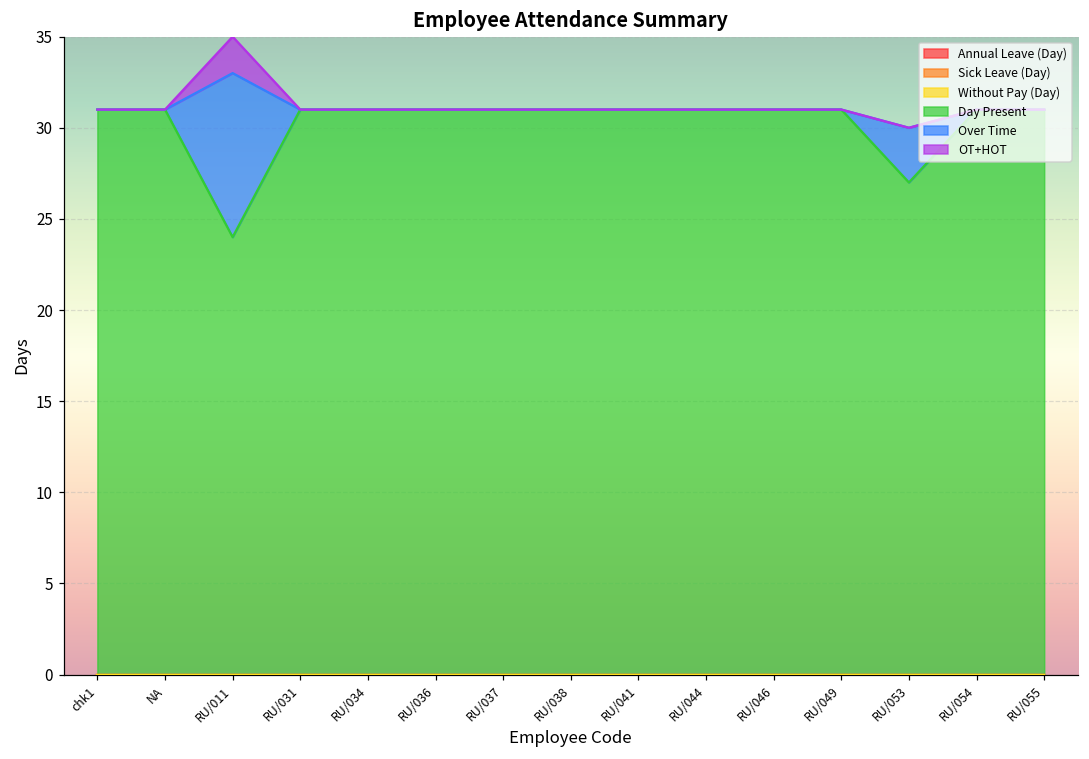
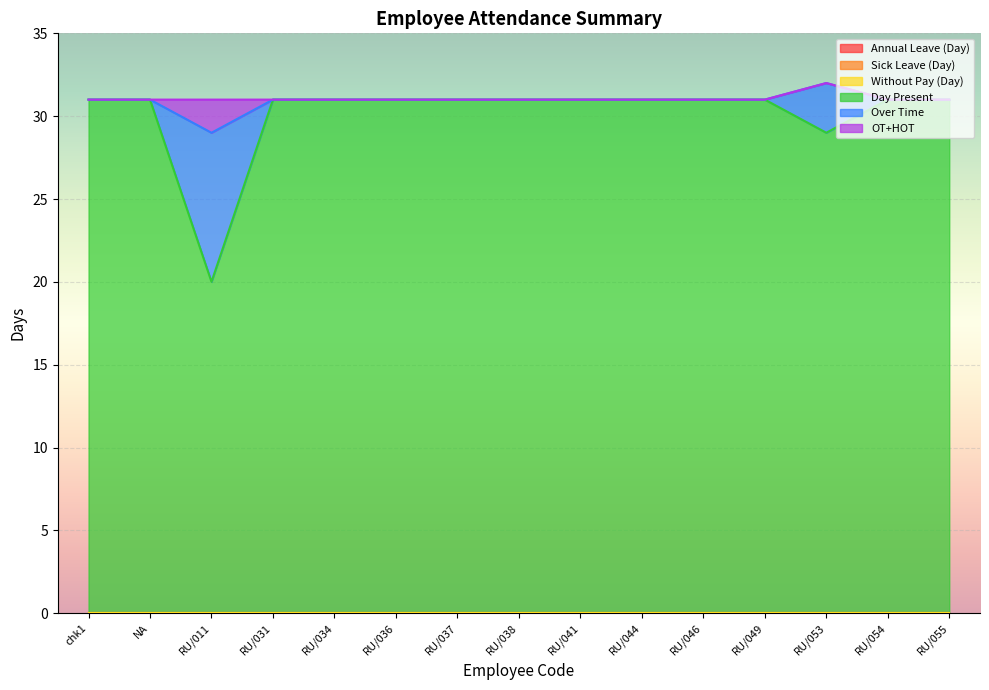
  {
    "Without Pay (Day)": {
      "chk1": 0,
      "NA": 0,
      "RU/011": 0,
      "RU/031": 0,
      "RU/034": 0,
      "RU/036": 0,
      "RU/037": 0,
      "RU/038": 0,
      "RU/041": 0,
      "RU/044": 0,
      "RU/046": 0,
      "RU/049": 0,
      "RU/053": 0,
      "RU/054": 0,
      "RU/055": 0
    },
    "Day Present": {
-     "RU/011": 24,
-     "RU/053": 27
+     "RU/011": 20,
+     "RU/053": 29
    },
    "Over Time": {
      "RU/011": 9
    },
    "OT+HOT": {
      "RU/011": 2
    }
  }
